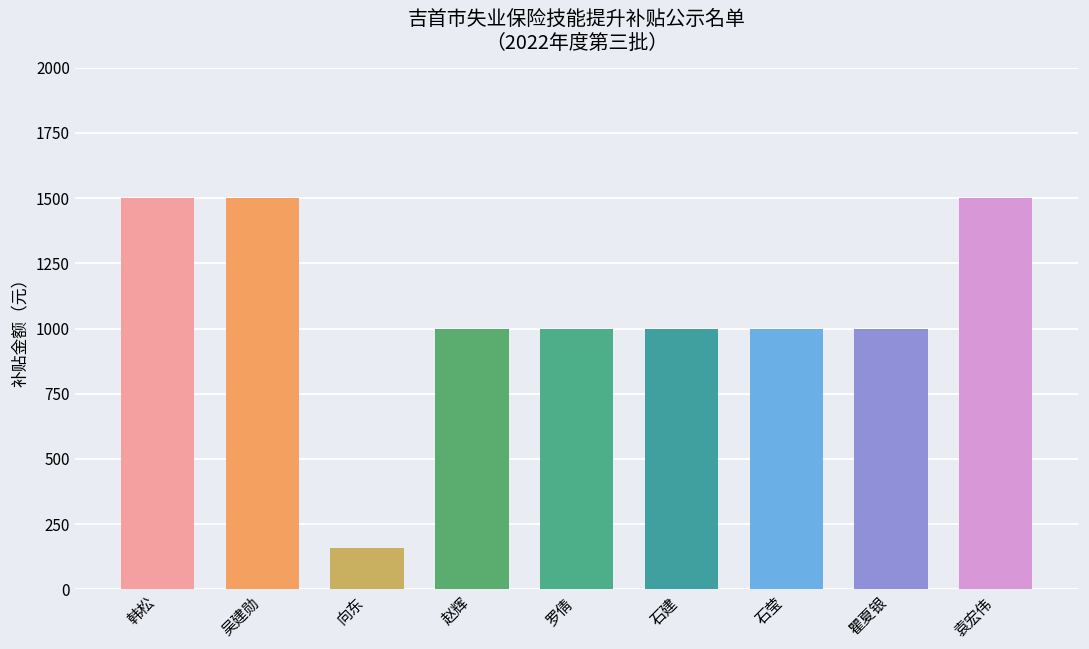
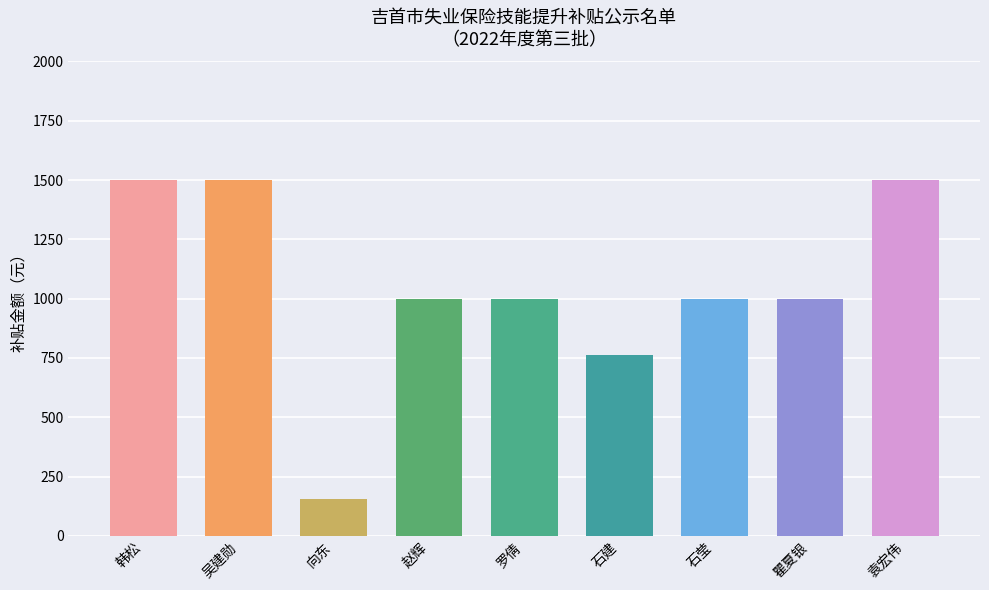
  {
    "韩松": 1500,
    "吴建勋": 1500,
    "向东": 160,
    "赵辉": 1000,
    "罗倩": 1000,
-   "石建": 1000,
+   "石建": 760,
    "石莹": 1000,
    "瞿夏银": 1000,
    "袁宏伟": 1500
  }
